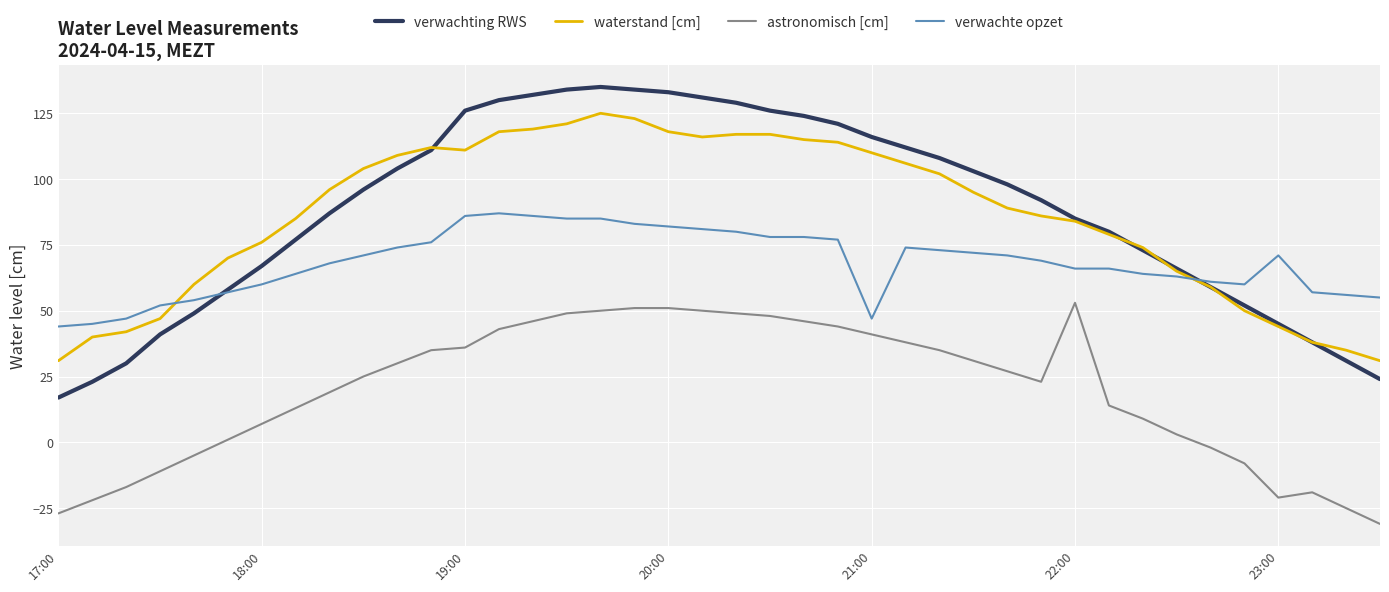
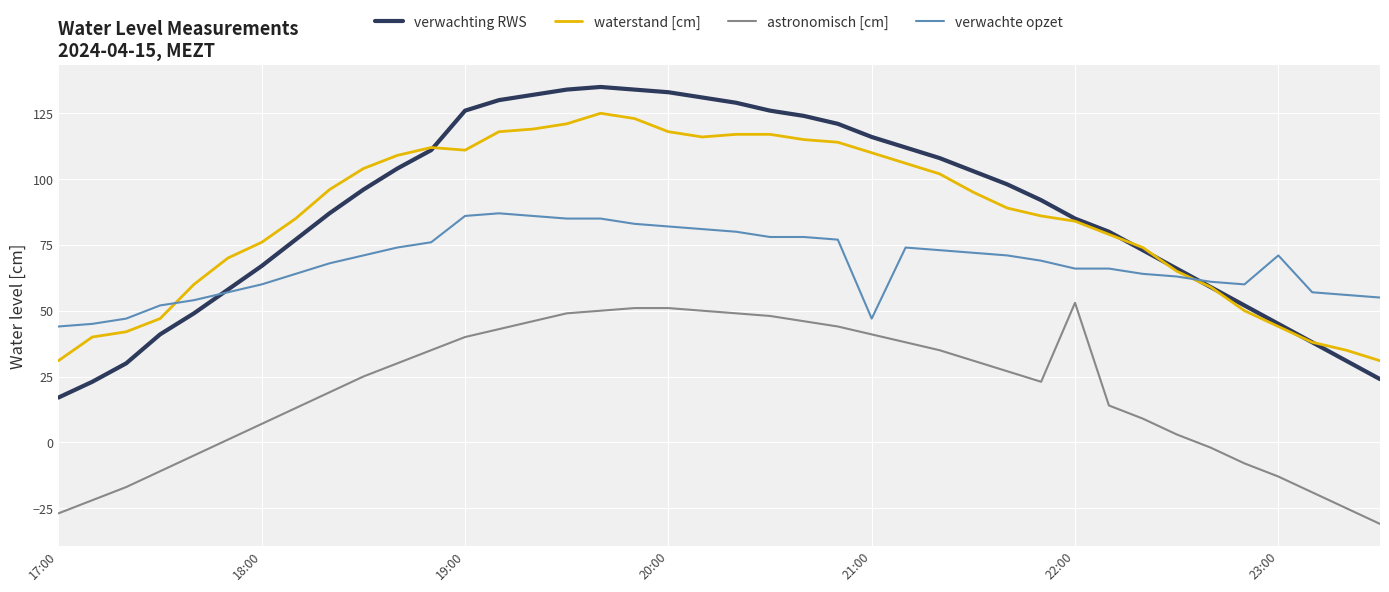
  {
    "verwachting RWS": {
      "17:00": 17,
      "18:00": 67,
      "19:00": 126,
      "20:00": 133,
      "21:00": 116,
      "22:00": 85,
      "23:00": 45
    },
    "waterstand [cm]": {
      "17:00": 31,
      "18:00": 76,
      "19:00": 111,
      "20:00": 118,
      "21:00": 110,
      "22:00": 84,
      "23:00": 44
    },
    "astronomisch [cm]": {
      "17:00": -27,
      "18:00": 7,
-     "19:00": 36,
+     "19:00": 40,
      "20:00": 51,
      "21:00": 41,
      "22:00": 53,
-     "23:00": -21
+     "23:00": -13
    },
    "verwachte opzet": {
      "17:00": 44,
      "18:00": 60,
      "19:00": 86,
      "20:00": 82,
      "21:00": 47,
      "22:00": 66,
      "23:00": 71
    }
  }
